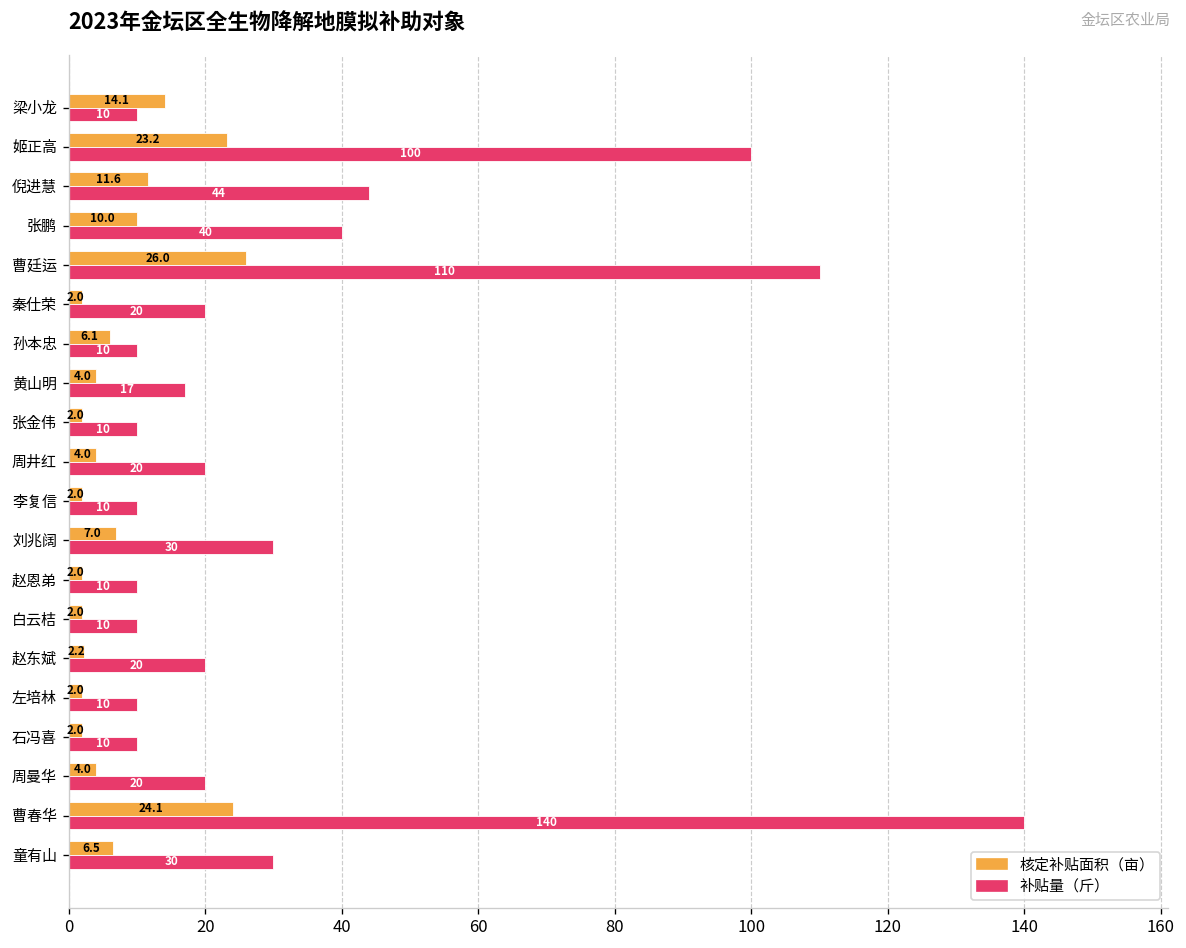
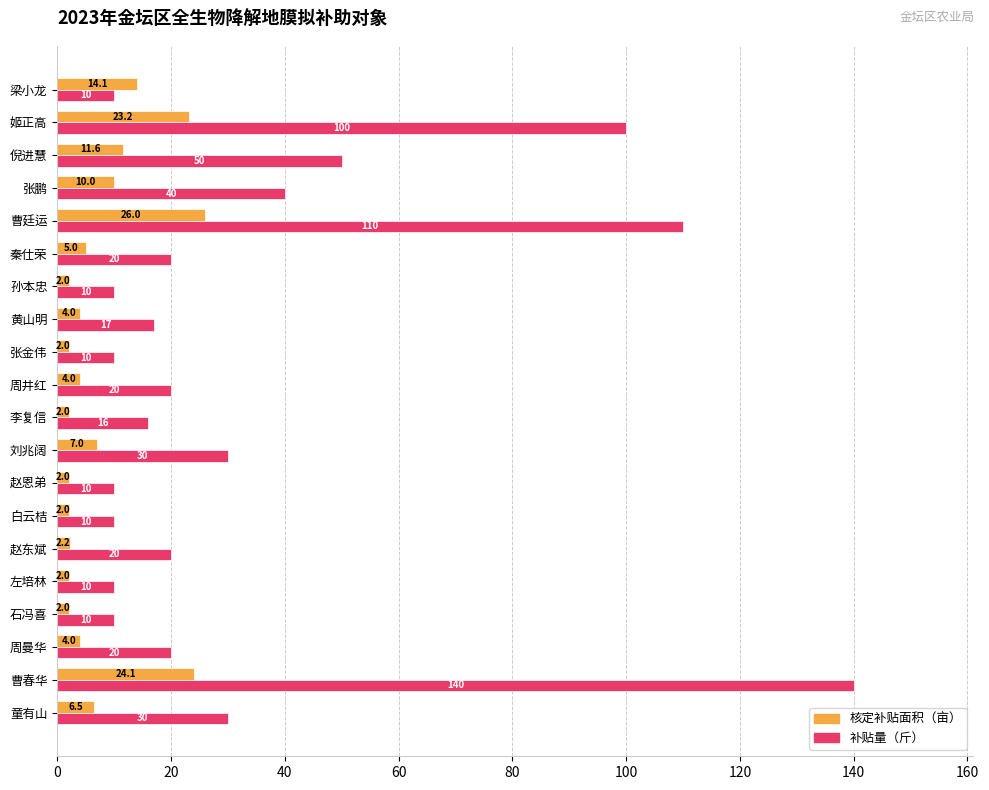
  {
    "核定补贴面积（亩）": {
      "梁小龙": 14.1,
      "姬正高": 23.2,
      "倪进慧": 11.6,
      "张鹏": 10.0,
      "曹廷运": 26.0,
-     "秦仕荣": 2.0,
-     "孙本忠": 6.1,
+     "秦仕荣": 5.0,
+     "孙本忠": 2.0,
      "黄山明": 4.0,
      "张金伟": 2.0,
      "周井红": 4.0,
      "李复信": 2.0,
      "刘兆阔": 7.0,
      "赵恩弟": 2.0,
      "白云桔": 2.0,
      "赵东斌": 2.2,
      "左培林": 2.0,
      "石冯喜": 2.0,
      "周曼华": 4.0,
      "曹春华": 24.1,
      "童有山": 6.5
    },
    "补贴量（斤）": {
      "梁小龙": 10,
      "姬正高": 100,
-     "倪进慧": 44,
+     "倪进慧": 50,
      "张鹏": 40,
      "曹廷运": 110,
      "秦仕荣": 20,
      "孙本忠": 10,
      "黄山明": 17,
      "张金伟": 10,
      "周井红": 20,
-     "李复信": 10,
+     "李复信": 16,
      "刘兆阔": 30,
      "赵恩弟": 10,
      "白云桔": 10,
      "赵东斌": 20,
      "左培林": 10,
      "石冯喜": 10,
      "周曼华": 20,
      "曹春华": 140,
      "童有山": 30
    }
  }
